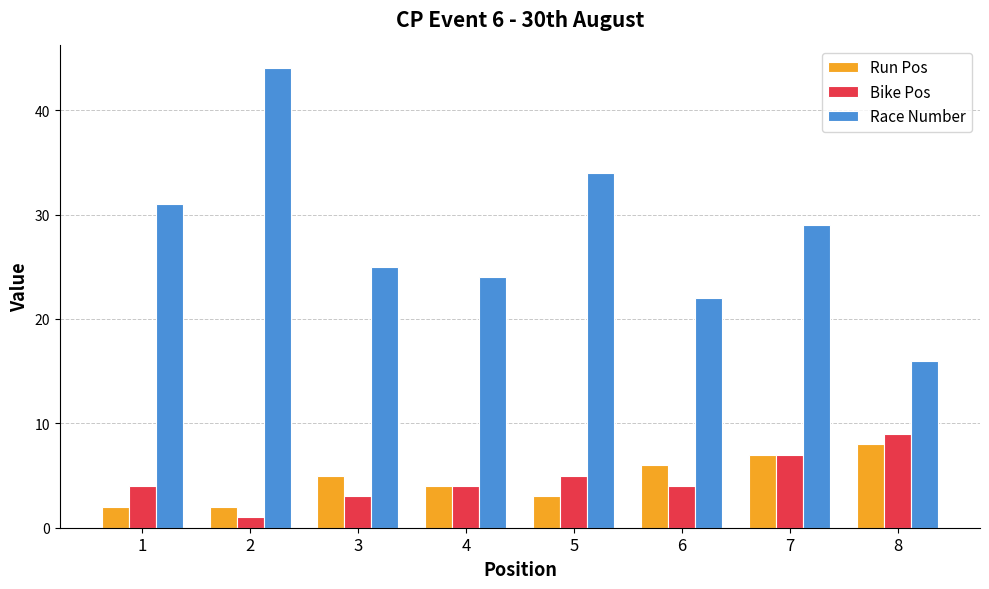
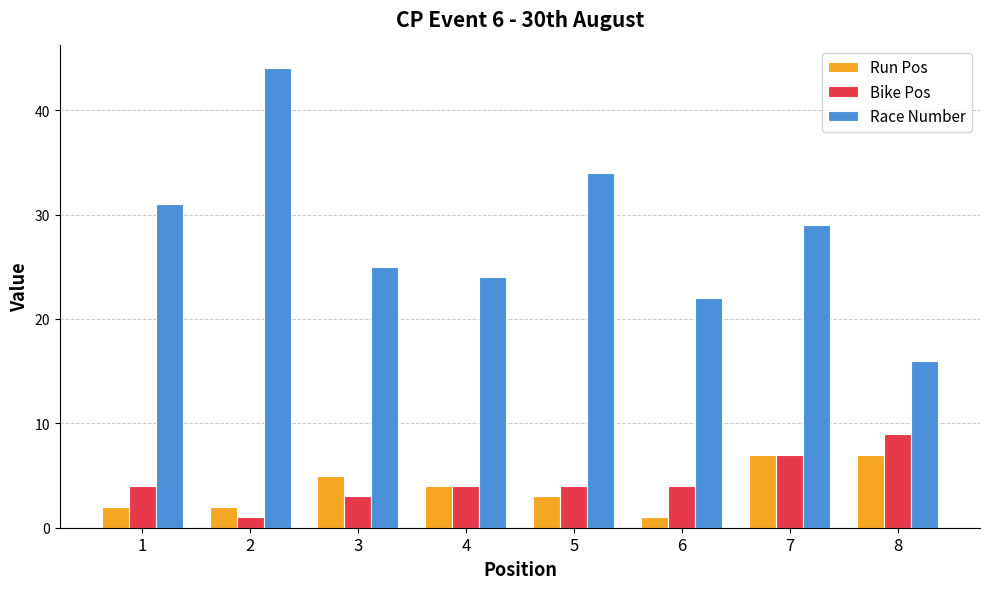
  {
    "Run Pos": {
      "1": 2,
      "2": 2,
      "3": 5,
      "4": 4,
      "5": 3,
-     "6": 6,
+     "6": 1,
      "7": 7,
-     "8": 8
+     "8": 7
    },
    "Bike Pos": {
      "1": 4,
      "2": 1,
      "3": 3,
      "4": 4,
-     "5": 5,
+     "5": 4,
      "6": 4,
      "7": 7,
      "8": 9
    },
    "Race Number": {
      "1": 31,
      "2": 44,
      "3": 25,
      "4": 24,
      "5": 34,
      "6": 22,
      "7": 29,
      "8": 16
    }
  }
